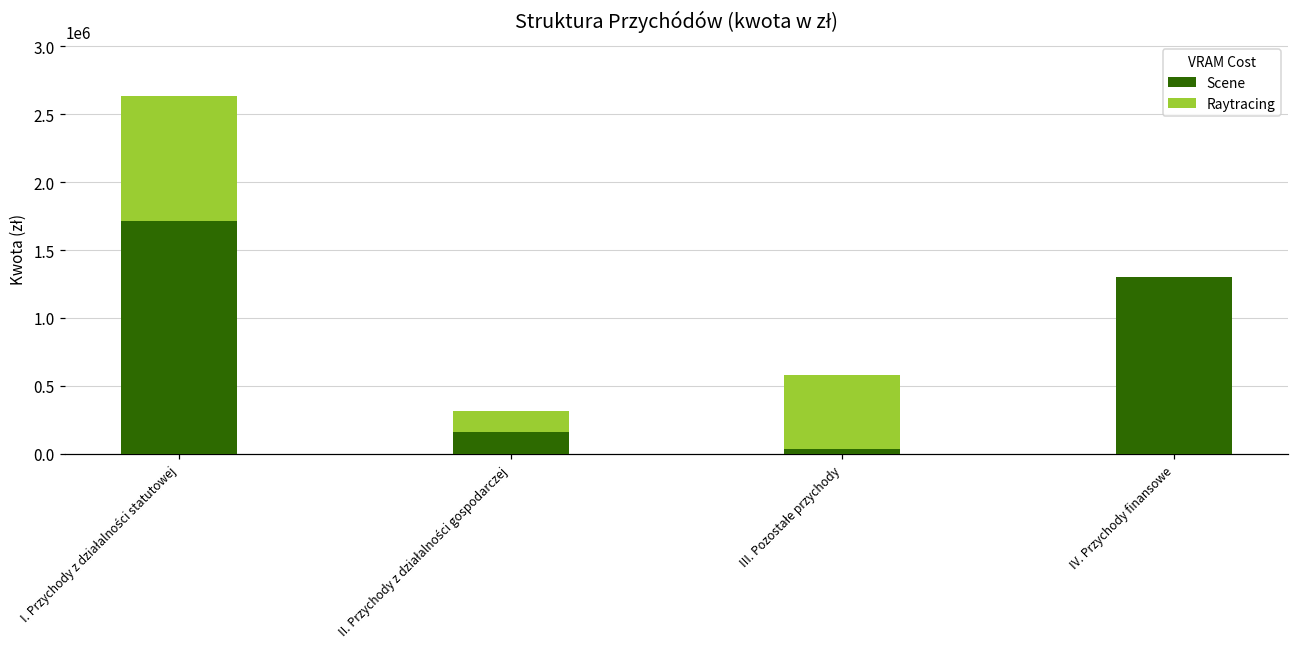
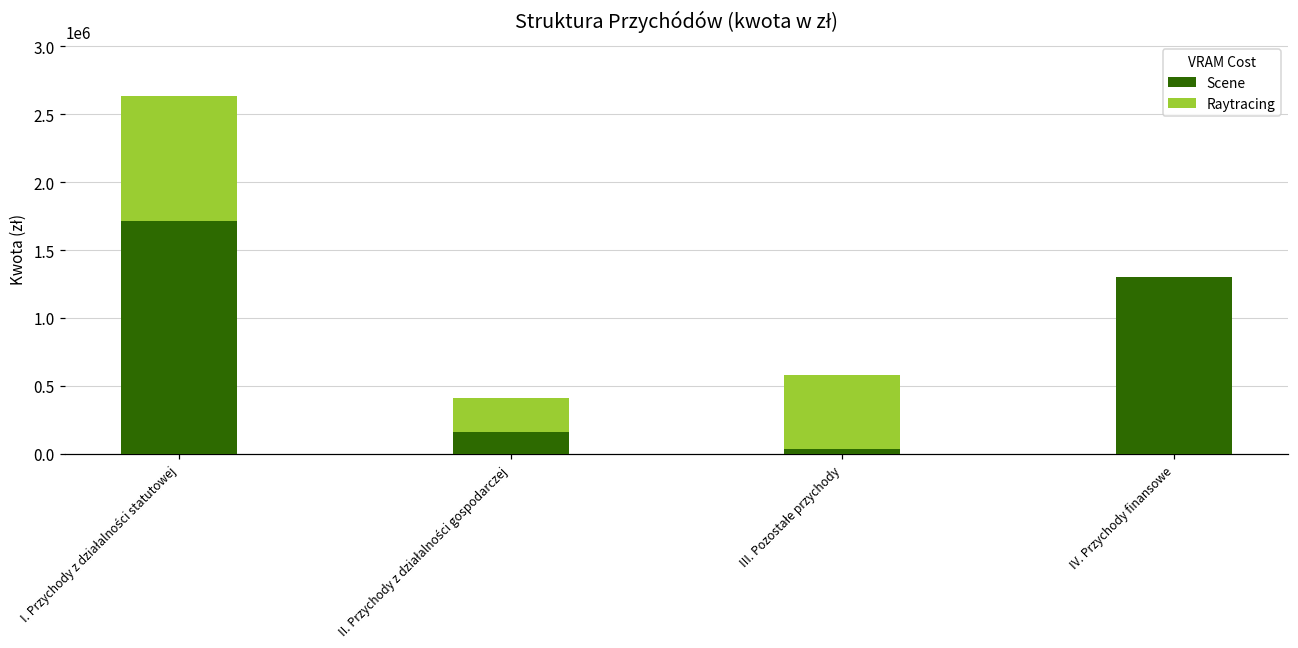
  {
    "Scene": {
      "I. Przychody z działalności statutowej": 1720000,
      "II. Przychody z działalności gospodarczej": 160000,
      "III. Pozostałe przychody": 30000,
      "IV. Przychody finansowe": 1300000
    },
    "Raytracing": {
      "I. Przychody z działalności statutowej": 920000,
-     "II. Przychody z działalności gospodarczej": 150000,
+     "II. Przychody z działalności gospodarczej": 250000,
      "III. Pozostałe przychody": 550000,
      "IV. Przychody finansowe": 0
    }
  }
